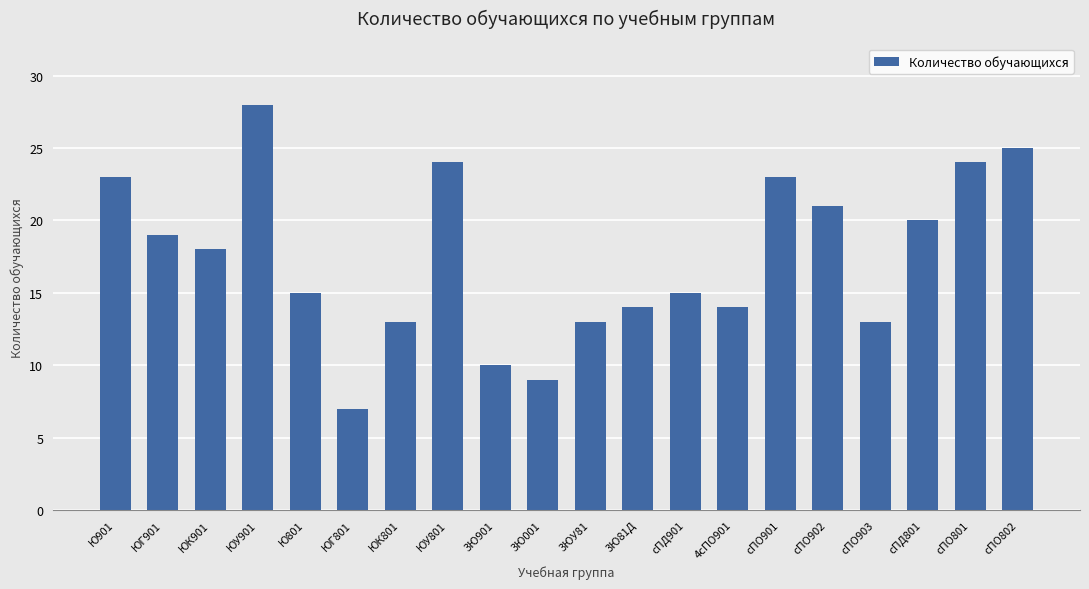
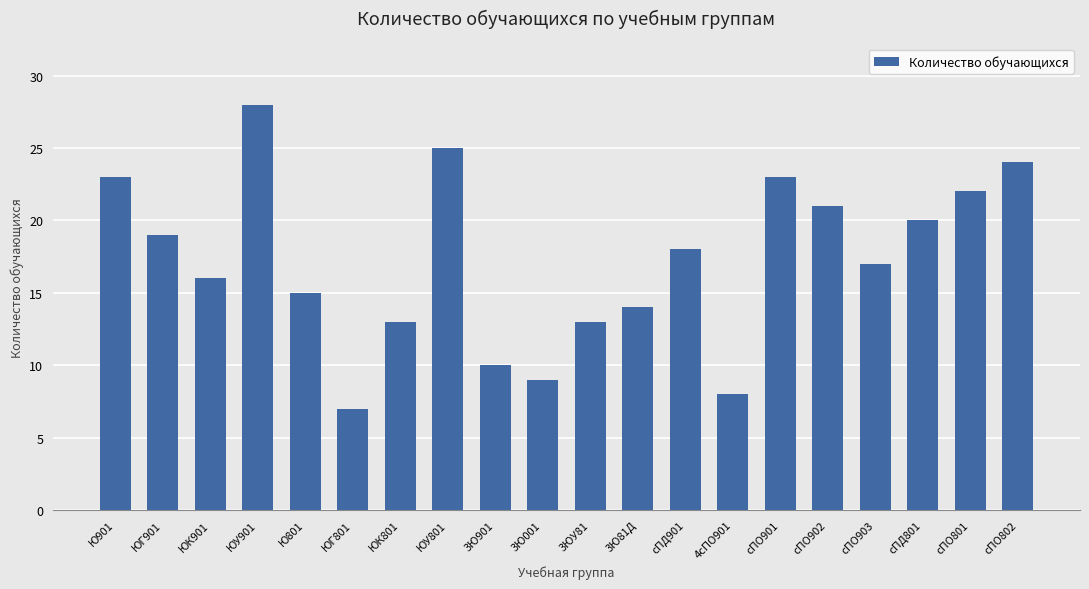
  {
    "Ю901": 23,
    "ЮГ901": 19,
-   "ЮК901": 18,
+   "ЮК901": 16,
    "ЮУ901": 28,
    "Ю801": 15,
    "ЮГ801": 7,
    "ЮК801": 13,
-   "ЮУ801": 24,
+   "ЮУ801": 25,
    "3Ю901": 10,
    "3Ю001": 9,
    "3ЮУ81": 13,
    "3Ю81Д": 14,
-   "сПД901": 15,
-   "4сПО901": 14,
+   "сПД901": 18,
+   "4сПО901": 8,
    "сПО901": 23,
    "сПО902": 21,
-   "сПО903": 13,
+   "сПО903": 17,
    "сПД801": 20,
-   "сПО801": 24,
-   "сПО802": 25
+   "сПО801": 22,
+   "сПО802": 24
  }
